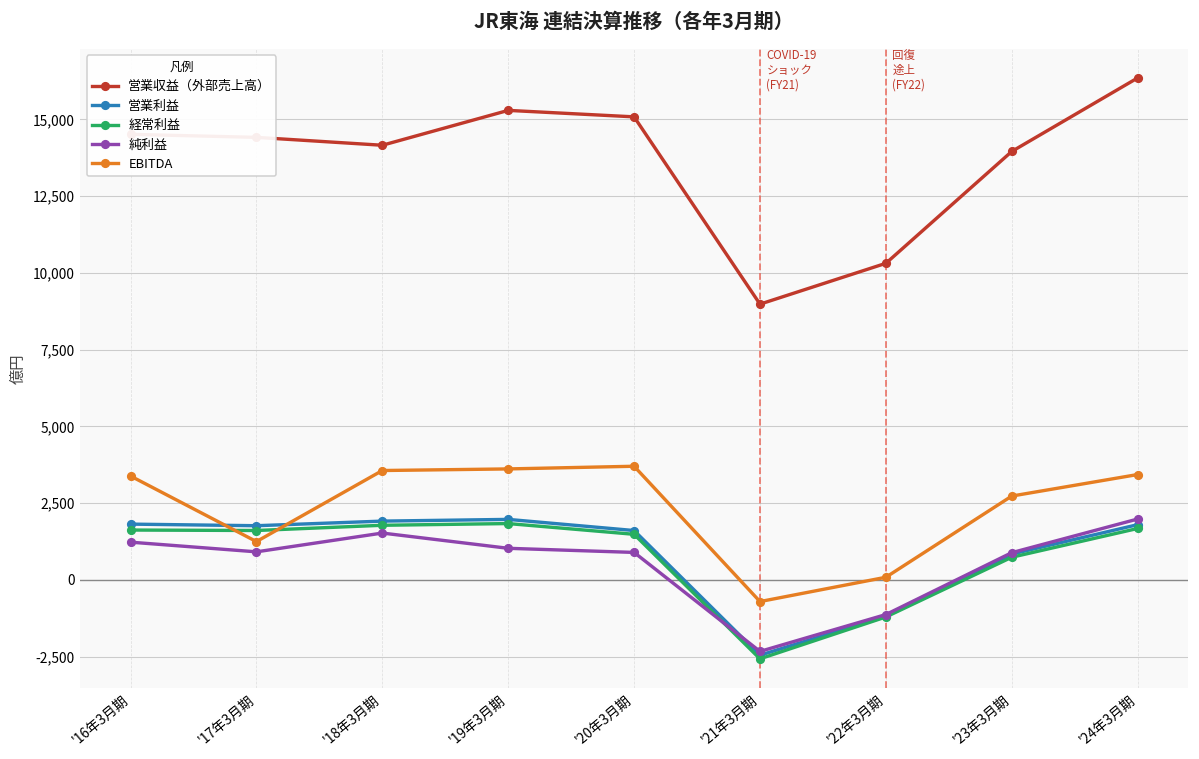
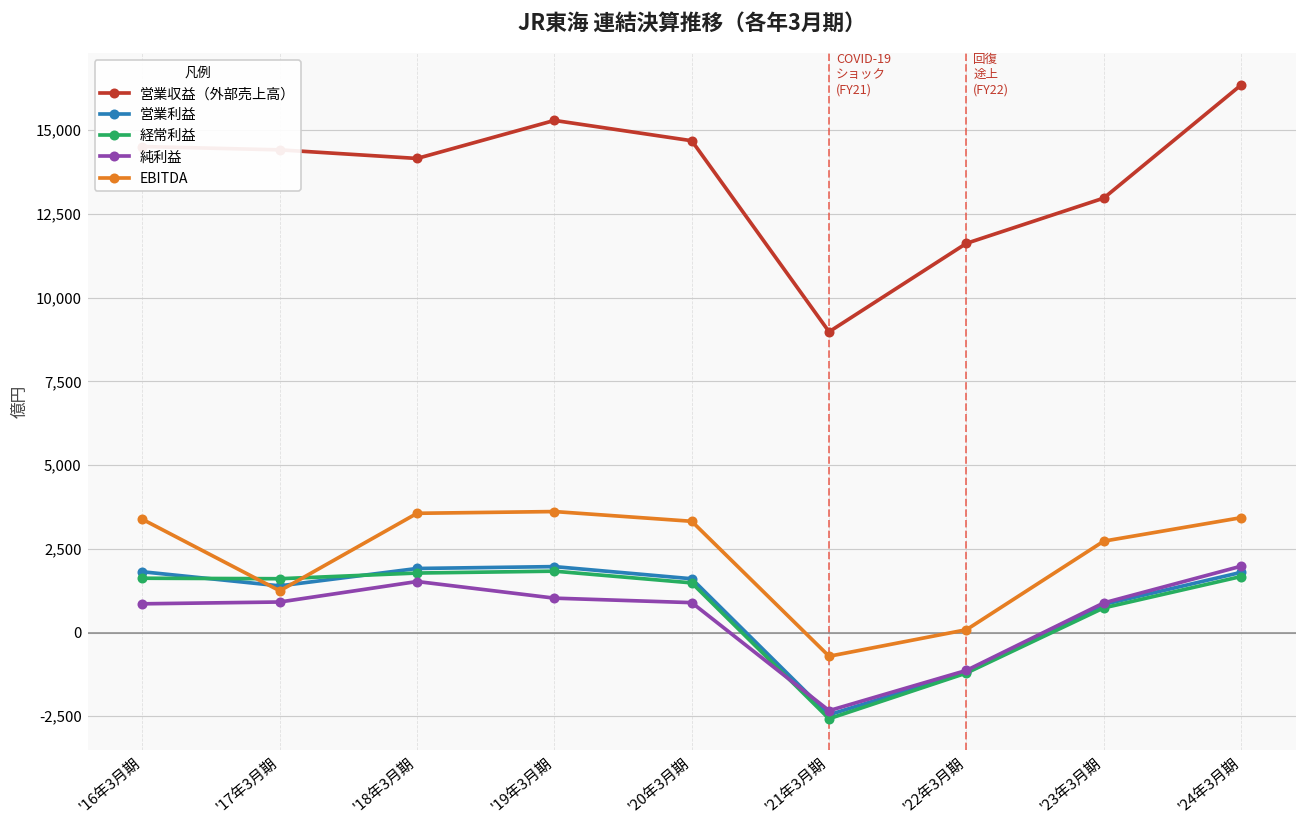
  {
    "営業収益（外部売上高）": {
      "'18年3月期": "14,200",
      "'19年3月期": "15,300",
-     "'20年3月期": "15,100",
+     "'20年3月期": "14,700",
      "'21年3月期": "9,000",
-     "'22年3月期": "10,300",
-     "'23年3月期": "14,000",
+     "'22年3月期": "11,600",
+     "'23年3月期": "13,000",
      "'24年3月期": "16,400"
    },
    "営業利益": {
      "'16年3月期": "1,800",
-     "'17年3月期": "1,800",
+     "'17年3月期": "1,400",
      "'18年3月期": "1,900",
      "'19年3月期": "2,000",
      "'20年3月期": "1,600",
      "'21年3月期": "-2,500",
      "'24年3月期": "1,800"
    },
    "経常利益": {
      "'16年3月期": "1,600",
      "'17年3月期": "1,600",
      "'18年3月期": "1,800",
      "'19年3月期": "1,800",
      "'20年3月期": "1,500",
      "'21年3月期": "-2,600",
      "'23年3月期": "700",
      "'24年3月期": "1,700"
    },
    "純利益": {
-     "'16年3月期": "1,200",
+     "'16年3月期": "900",
      "'17年3月期": "900",
      "'18年3月期": "1,500",
      "'19年3月期": "1,000",
      "'20年3月期": "900",
      "'21年3月期": "-2,300",
      "'24年3月期": "2,000"
    },
    "EBITDA": {
      "'16年3月期": "3,400",
      "'17年3月期": "1,200",
      "'18年3月期": "3,600",
      "'19年3月期": "3,600",
-     "'20年3月期": "3,700",
+     "'20年3月期": "3,300",
      "'21年3月期": "-700",
      "'22年3月期": "100",
      "'23年3月期": "2,700",
      "'24年3月期": "3,400"
    }
  }
